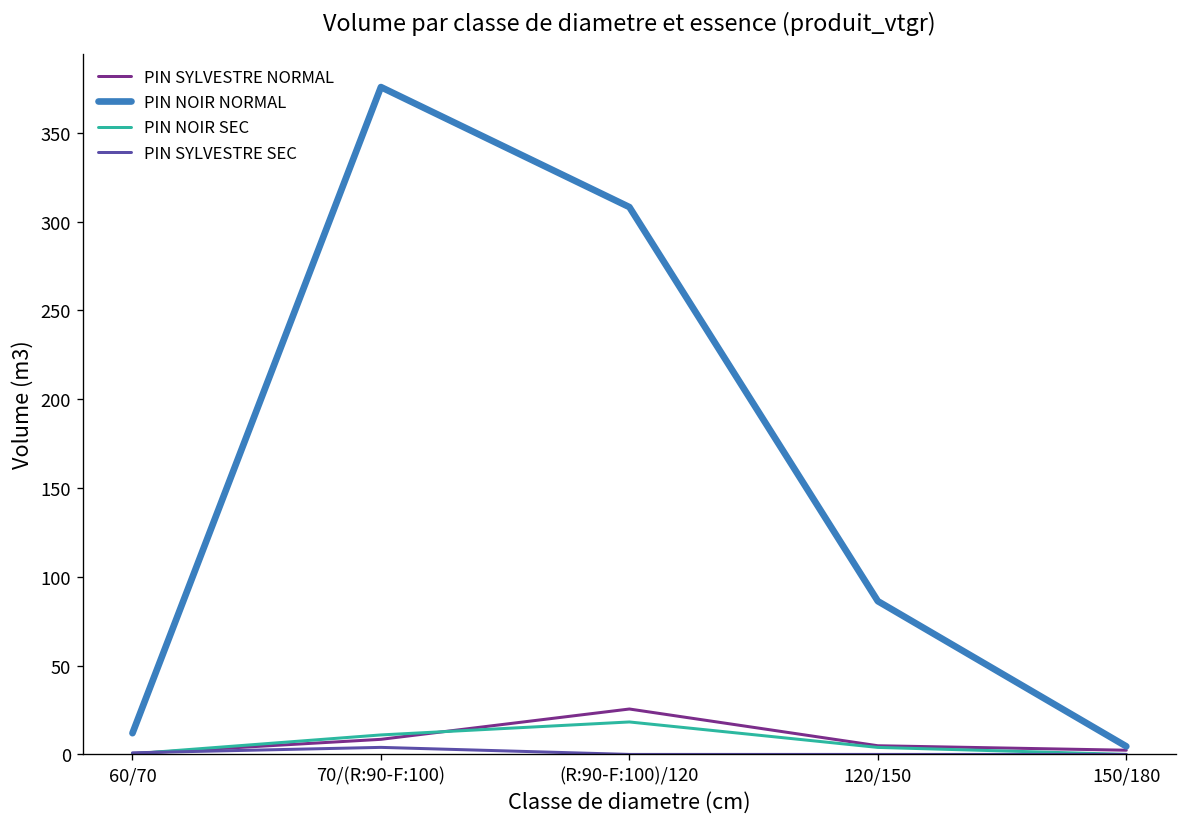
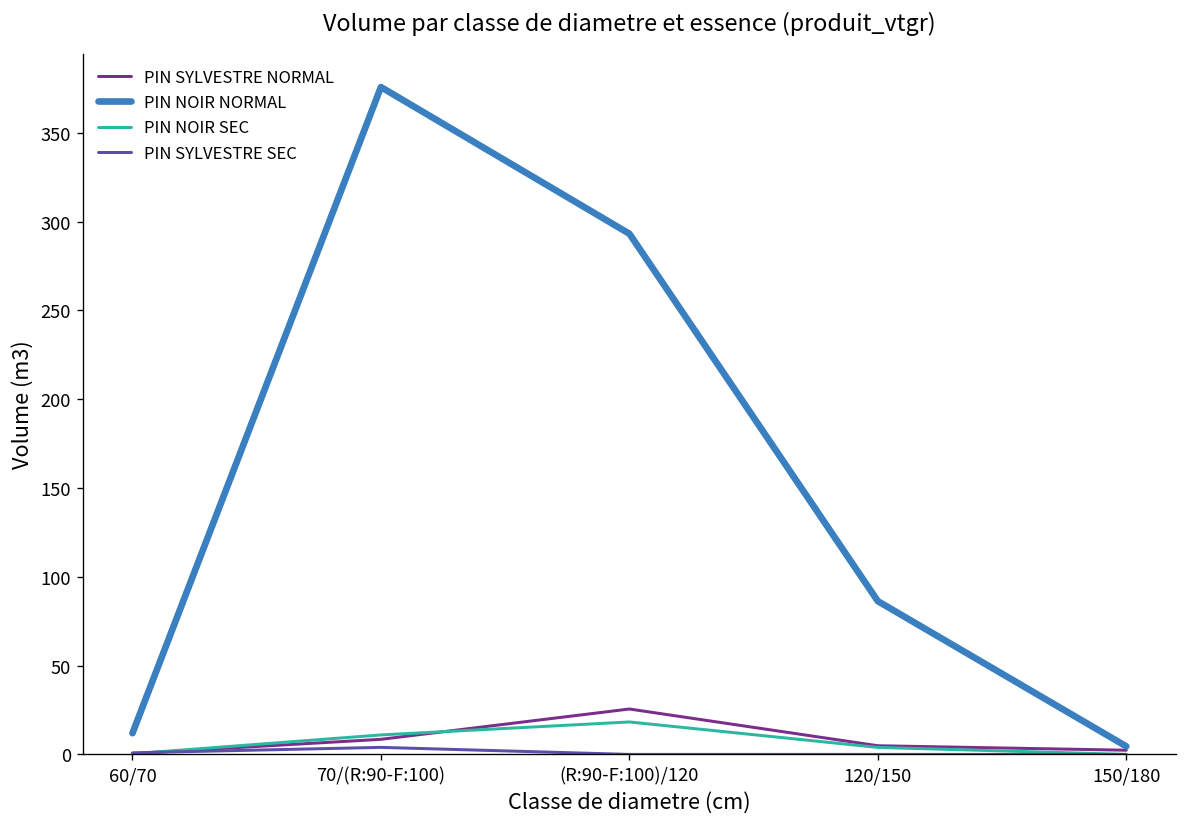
  {
    "PIN NOIR NORMAL": {
      "60/70": 12,
      "70/(R:90-F:100)": 376,
-     "(R:90-F:100)/120": 308,
+     "(R:90-F:100)/120": 293,
      "120/150": 86,
      "150/180": 5
    },
    "PIN NOIR SEC": {
      "70/(R:90-F:100)": 11,
      "(R:90-F:100)/120": 18
    }
  }
